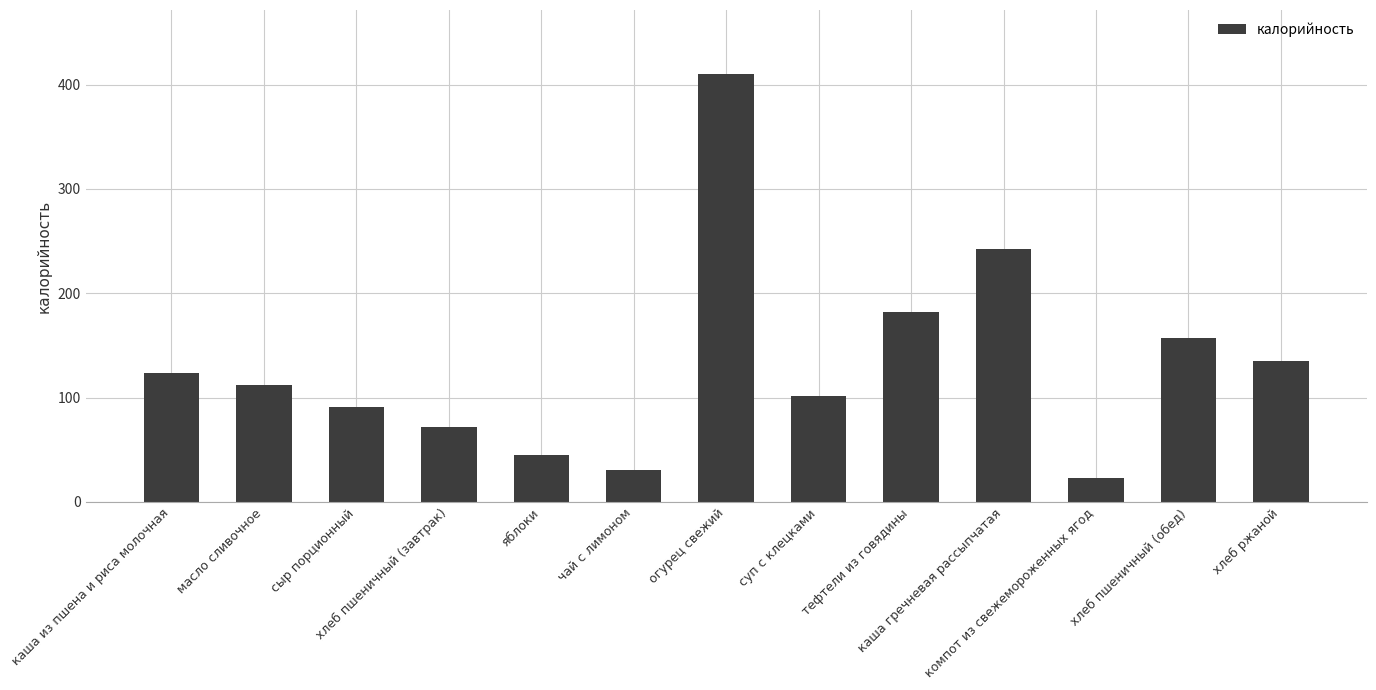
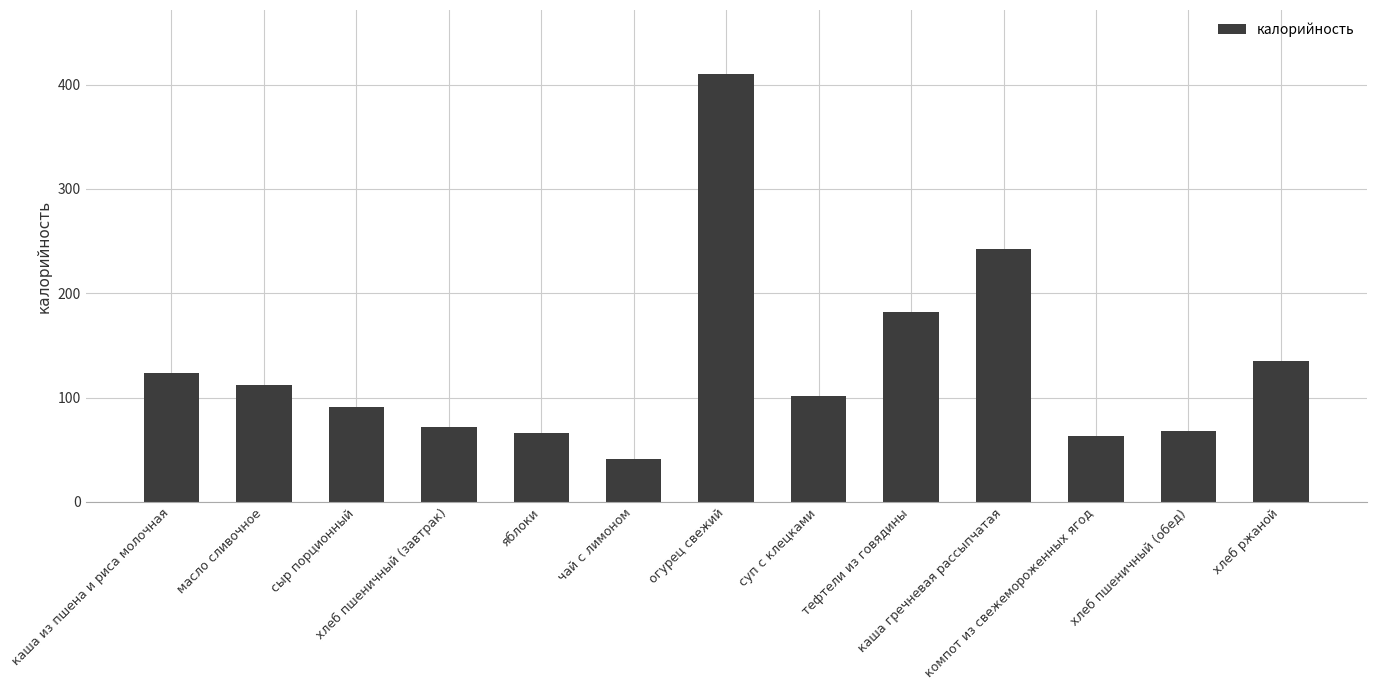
  {
    "каша из пшена и риса молочная": 124,
    "масло сливочное": 112,
    "сыр порционный": 91,
    "хлеб пшеничный (завтрак)": 72,
-   "яблоки": 45,
-   "чай с лимоном": 31,
+   "яблоки": 66,
+   "чай с лимоном": 41,
    "огурец свежий": 410,
    "суп с клецками": 102,
    "тефтели из говядины": 182,
    "каша гречневая рассыпчатая": 242,
-   "компот из свежемороженных ягод": 23,
-   "хлеб пшеничный (обед)": 157,
+   "компот из свежемороженных ягод": 63,
+   "хлеб пшеничный (обед)": 68,
    "хлеб ржаной": 135
  }
